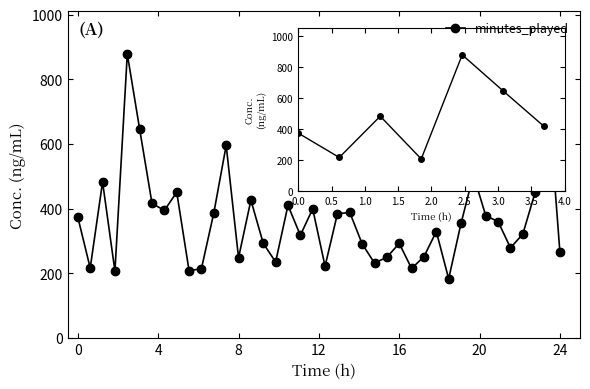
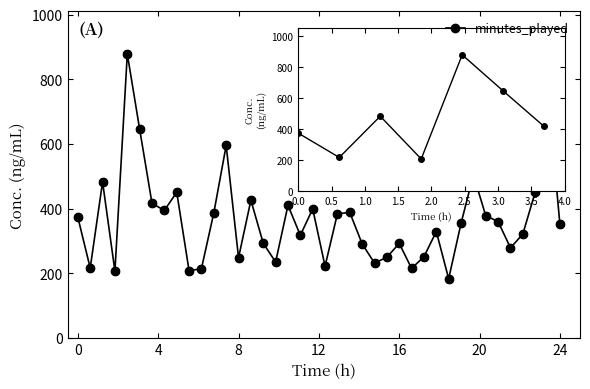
  {
    "0": 370,
    "8": 250,
    "16": 290,
-   "24": 270
+   "24": 350
  }
